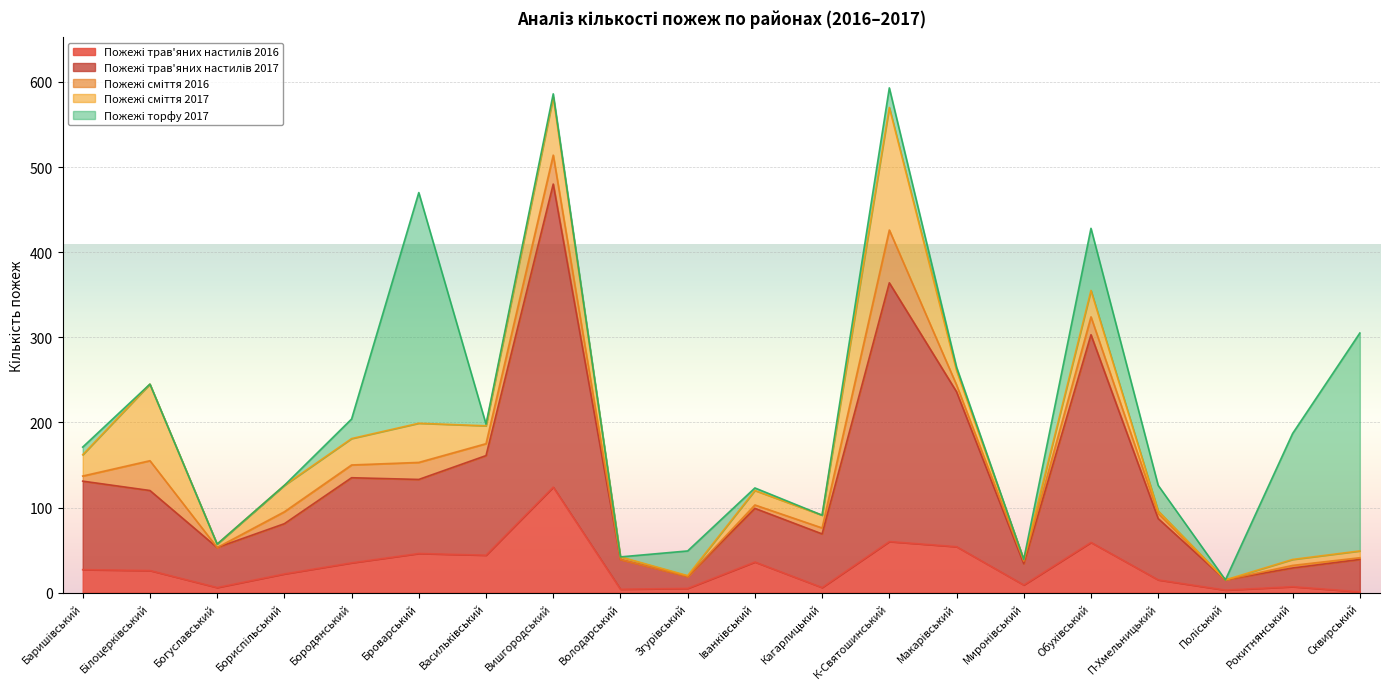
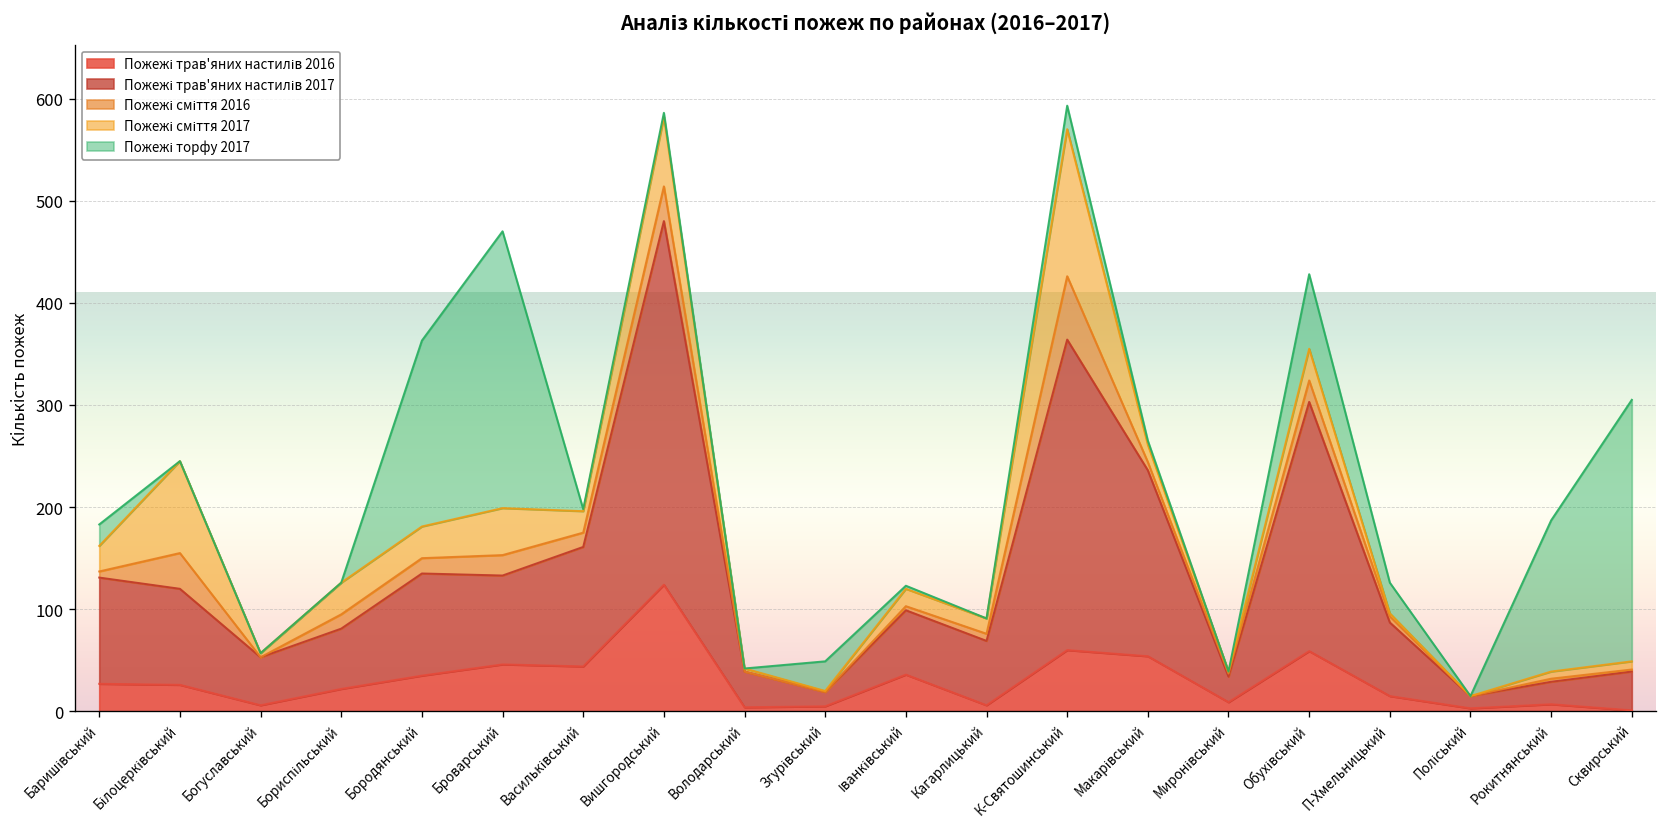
  {
    "Пожежі торфу 2017": {
-     "Баришівський": 10,
-     "Бородянський": 20,
+     "Баришівський": 20,
+     "Бородянський": 180,
      "Броварський": 270,
      "Вишгородський": 0,
      "Згурівський": 30,
      "Іванківський": 0,
      "К-Святошинський": 20,
      "Макарівський": 0,
      "Обухівський": 70,
      "П-Хмельницький": 30,
      "Рокитнянський": 150,
      "Сквирський": 260
    }
  }
